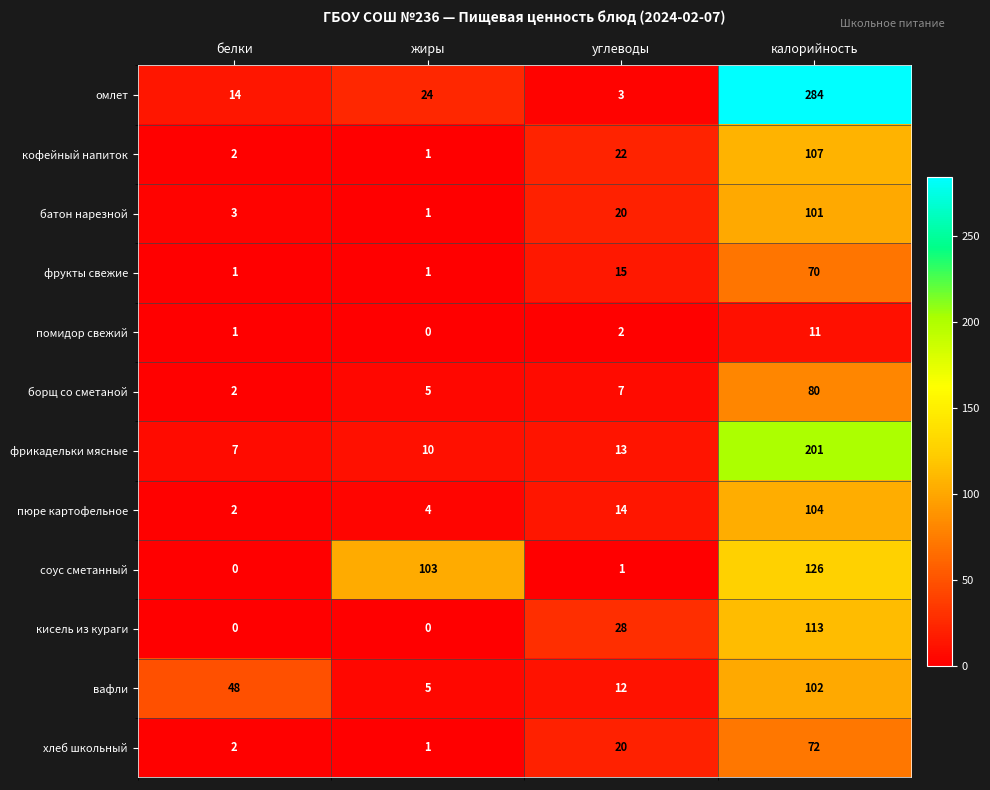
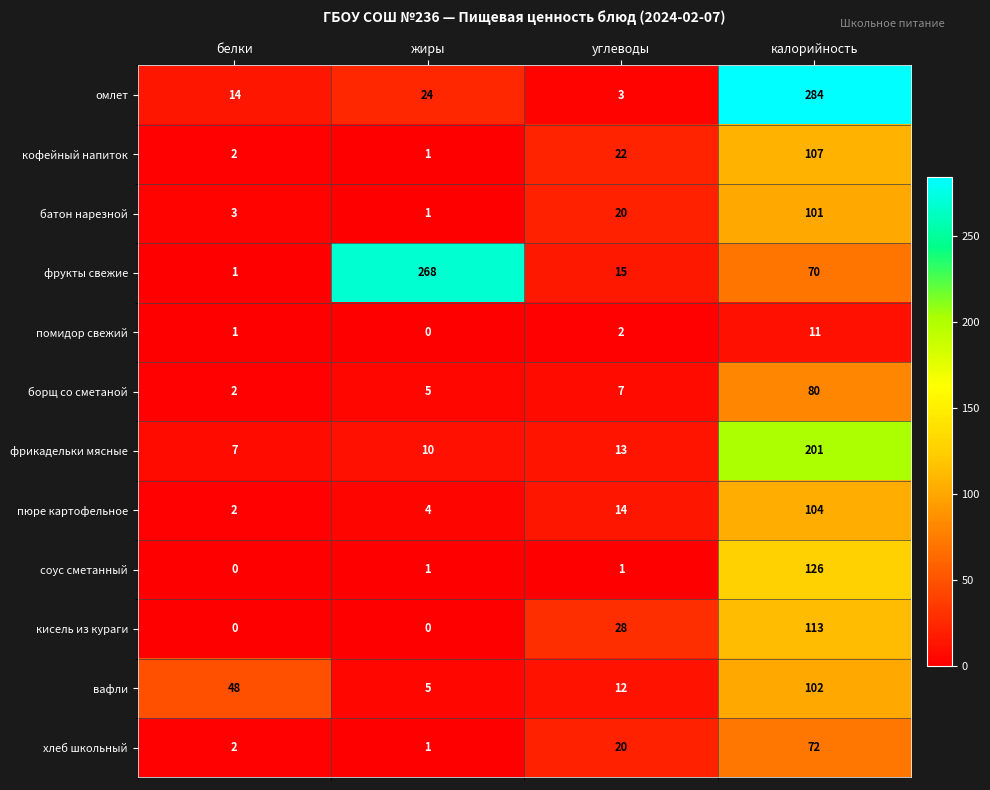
  {
    "омлет": {
      "белки": 14,
      "жиры": 24,
      "углеводы": 3,
      "калорийность": 284
    },
    "кофейный напиток": {
      "белки": 2,
      "жиры": 1,
      "углеводы": 22,
      "калорийность": 107
    },
    "батон нарезной": {
      "белки": 3,
      "жиры": 1,
      "углеводы": 20,
      "калорийность": 101
    },
    "фрукты свежие": {
      "белки": 1,
-     "жиры": 1,
+     "жиры": 268,
      "углеводы": 15,
      "калорийность": 70
    },
    "помидор свежий": {
      "белки": 1,
      "жиры": 0,
      "углеводы": 2,
      "калорийность": 11
    },
    "борщ со сметаной": {
      "белки": 2,
      "жиры": 5,
      "углеводы": 7,
      "калорийность": 80
    },
    "фрикадельки мясные": {
      "белки": 7,
      "жиры": 10,
      "углеводы": 13,
      "калорийность": 201
    },
    "пюре картофельное": {
      "белки": 2,
      "жиры": 4,
      "углеводы": 14,
      "калорийность": 104
    },
    "соус сметанный": {
      "белки": 0,
-     "жиры": 103,
+     "жиры": 1,
      "углеводы": 1,
      "калорийность": 126
    },
    "кисель из кураги": {
      "белки": 0,
      "жиры": 0,
      "углеводы": 28,
      "калорийность": 113
    },
    "вафли": {
      "белки": 48,
      "жиры": 5,
      "углеводы": 12,
      "калорийность": 102
    },
    "хлеб школьный": {
      "белки": 2,
      "жиры": 1,
      "углеводы": 20,
      "калорийность": 72
    }
  }
